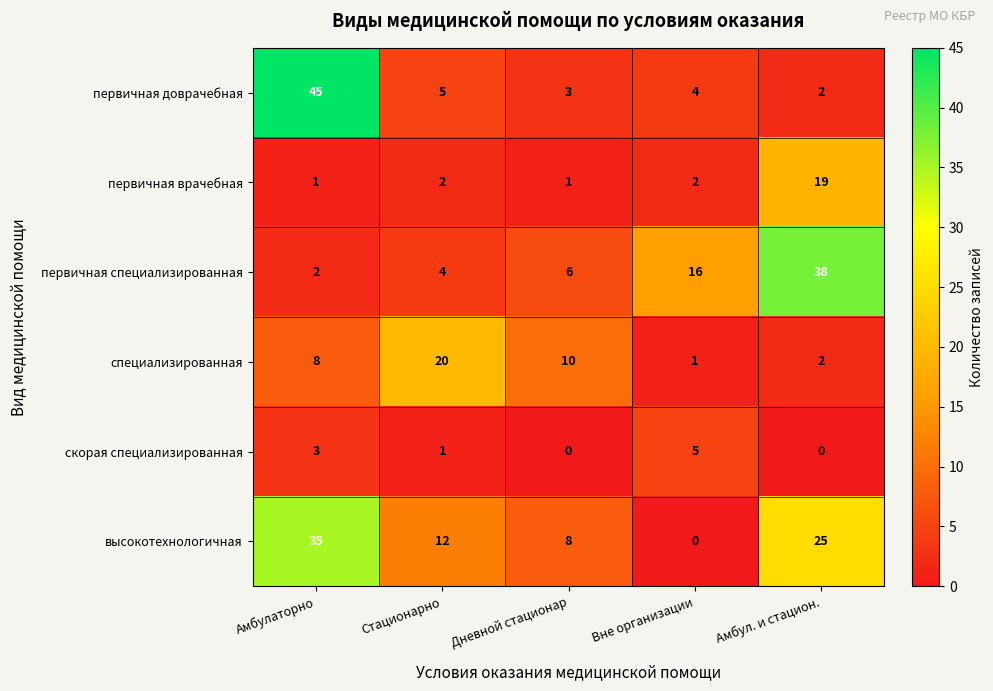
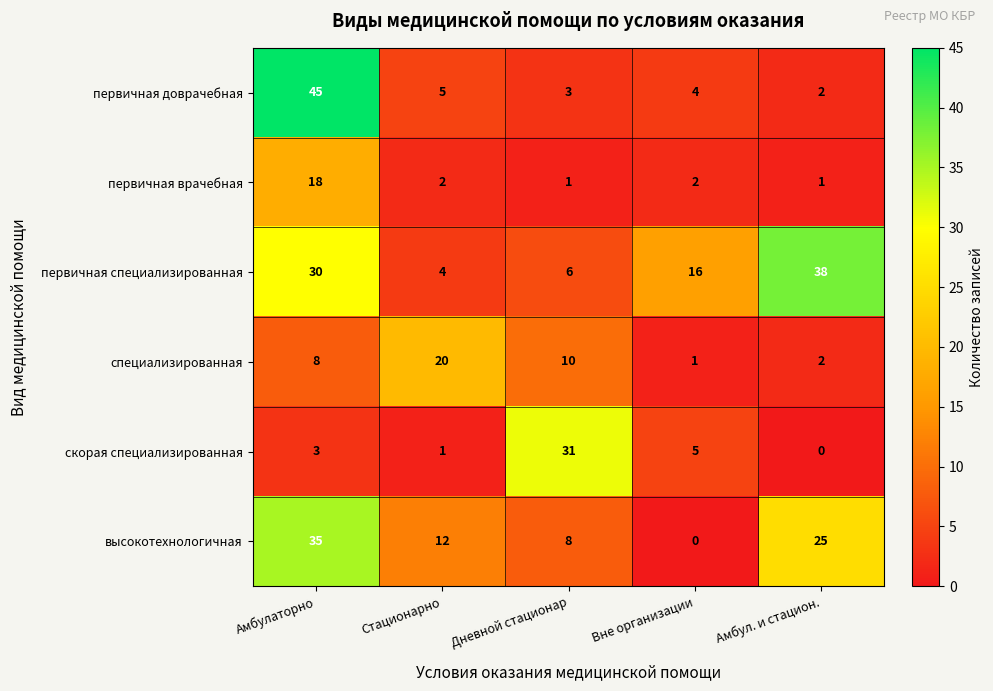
  {
    "первичная доврачебная": {
      "Амбулаторно": 45,
      "Стационарно": 5,
      "Дневной стационар": 3,
      "Вне организации": 4,
      "Амбул. и стацион.": 2
    },
    "первичная врачебная": {
-     "Амбулаторно": 1,
+     "Амбулаторно": 18,
      "Стационарно": 2,
      "Дневной стационар": 1,
      "Вне организации": 2,
-     "Амбул. и стацион.": 19
+     "Амбул. и стацион.": 1
    },
    "первичная специализированная": {
-     "Амбулаторно": 2,
+     "Амбулаторно": 30,
      "Стационарно": 4,
      "Дневной стационар": 6,
      "Вне организации": 16,
      "Амбул. и стацион.": 38
    },
    "специализированная": {
      "Амбулаторно": 8,
      "Стационарно": 20,
      "Дневной стационар": 10,
      "Вне организации": 1,
      "Амбул. и стацион.": 2
    },
    "скорая специализированная": {
      "Амбулаторно": 3,
      "Стационарно": 1,
-     "Дневной стационар": 0,
+     "Дневной стационар": 31,
      "Вне организации": 5,
      "Амбул. и стацион.": 0
    },
    "высокотехнологичная": {
      "Амбулаторно": 35,
      "Стационарно": 12,
      "Дневной стационар": 8,
      "Вне организации": 0,
      "Амбул. и стацион.": 25
    }
  }
